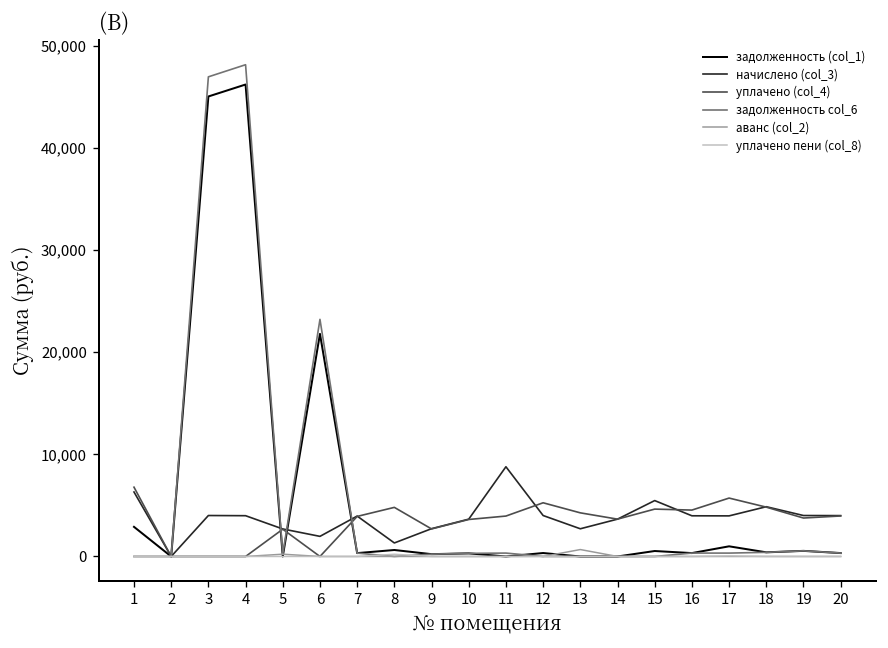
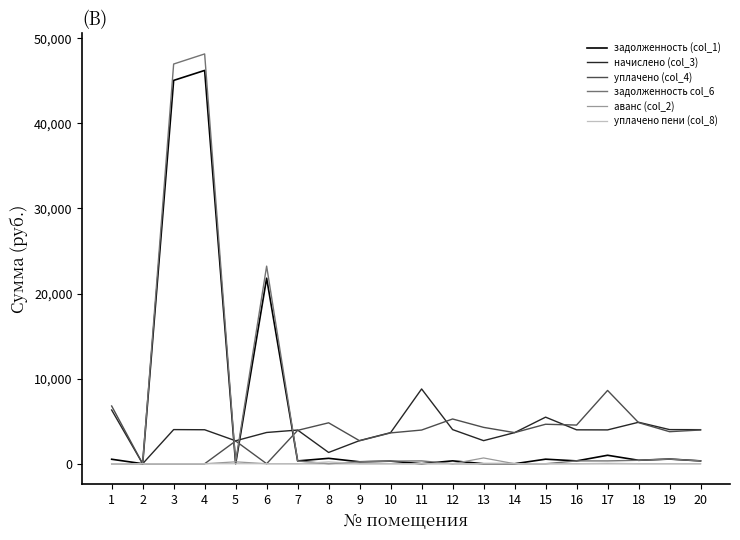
  {
    "задолженность (col_1)": {
-     "1": "3,000",
+     "1": "1,000",
      "3": "45,000",
      "4": "46,000",
      "6": "22,000",
      "8": "1,000",
      "12": "0",
      "15": "1,000",
      "17": "1,000"
    },
    "начислено (col_3)": {
      "1": "6,000",
      "3": "4,000",
      "4": "4,000",
-     "6": "2,000",
+     "6": "4,000",
      "8": "1,000",
      "11": "9,000",
      "12": "4,000",
      "13": "3,000",
      "15": "5,000",
      "16": "4,000",
      "17": "4,000"
    },
    "уплачено (col_4)": {
      "1": "7,000",
      "8": "5,000",
      "11": "4,000",
      "12": "5,000",
      "13": "4,000",
      "15": "5,000",
      "16": "5,000",
-     "17": "6,000"
+     "17": "9,000"
    },
    "задолженность col_6": {
      "3": "47,000",
      "4": "48,000",
      "6": "23,000",
      "11": "0"
    },
    "аванс (col_2)": {
      "13": "1,000"
    }
  }
